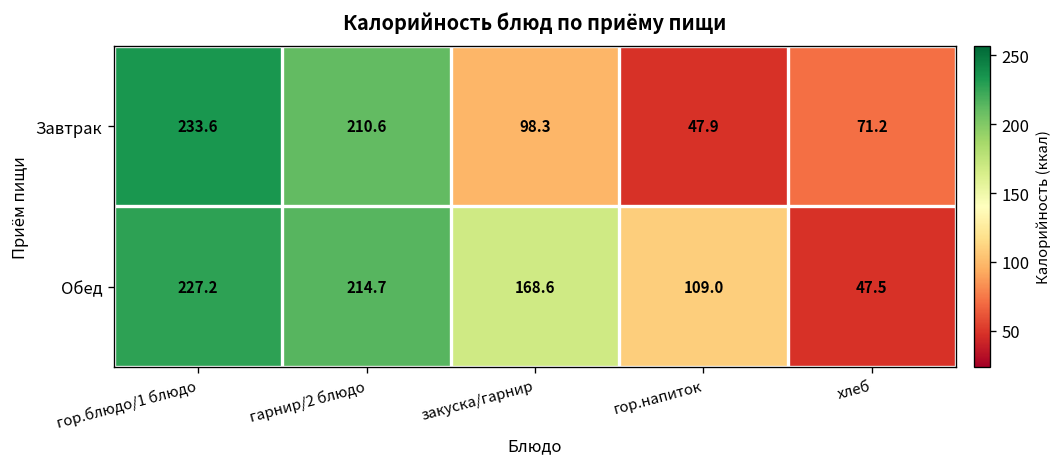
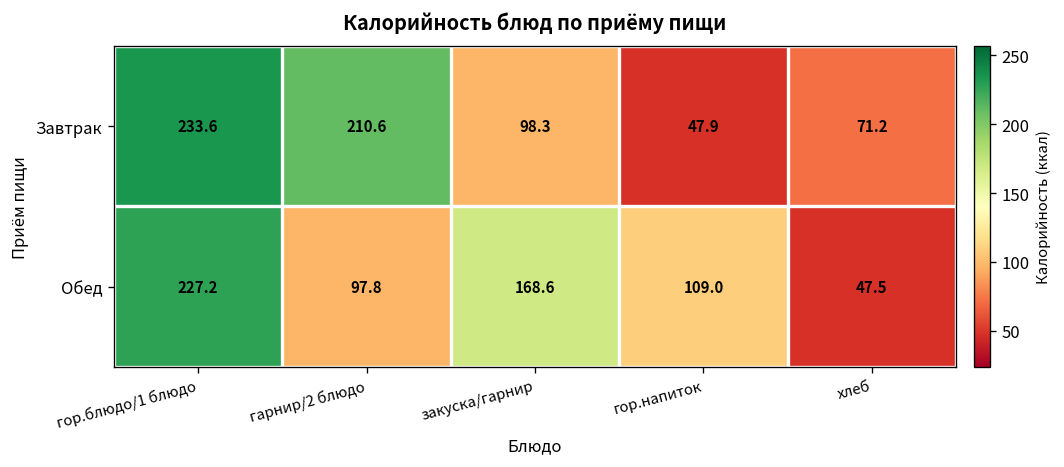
  {
    "Завтрак": {
      "гор.блюдо/1 блюдо": 233.6,
      "гарнир/2 блюдо": 210.6,
      "закуска/гарнир": 98.3,
      "гор.напиток": 47.9,
      "хлеб": 71.2
    },
    "Обед": {
      "гор.блюдо/1 блюдо": 227.2,
-     "гарнир/2 блюдо": 214.7,
+     "гарнир/2 блюдо": 97.8,
      "закуска/гарнир": 168.6,
      "гор.напиток": 109.0,
      "хлеб": 47.5
    }
  }
